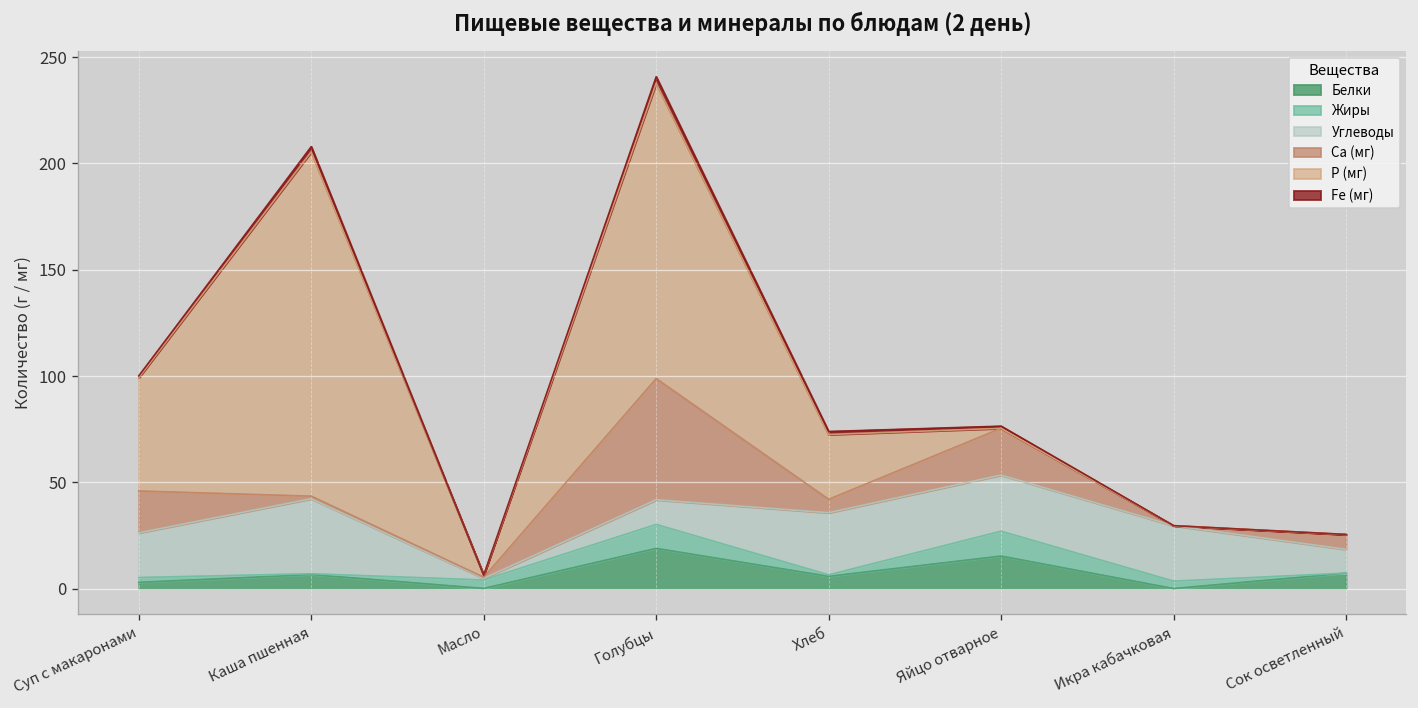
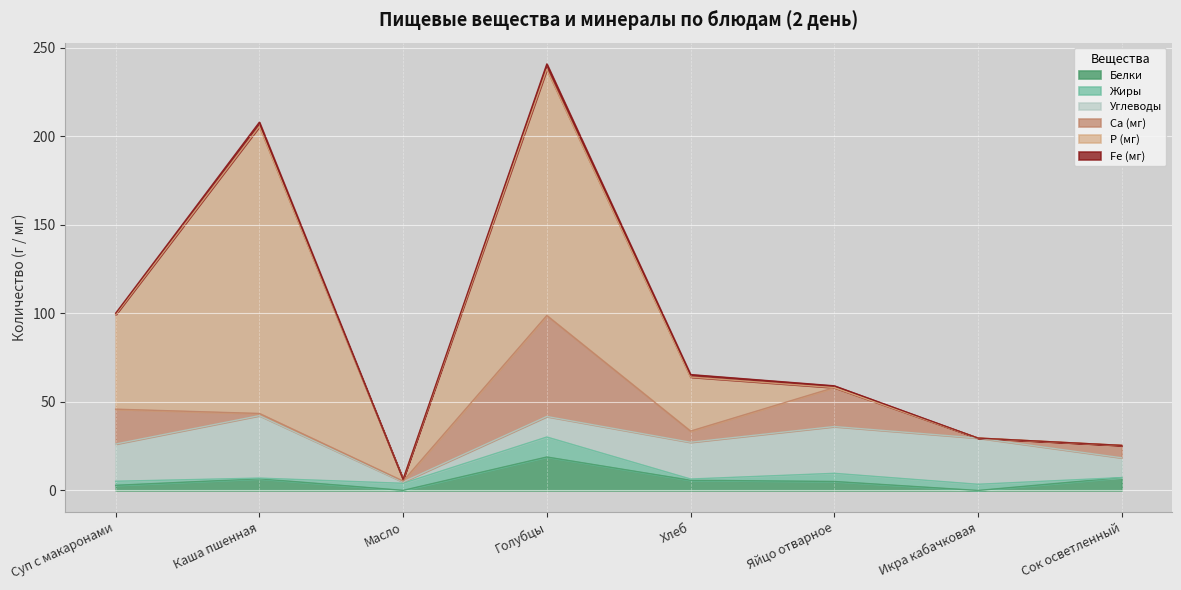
  {
    "Белки": {
      "Суп с макаронами": 3,
      "Масло": 0,
      "Голубцы": 19,
-     "Яйцо отварное": 15,
+     "Яйцо отварное": 5,
      "Икра кабачковая": 0
    },
    "Жиры": {
      "Суп с макаронами": 2,
      "Голубцы": 11,
-     "Яйцо отварное": 12,
+     "Яйцо отварное": 5,
      "Икра кабачковая": 4
    },
    "Углеводы": {
      "Суп с макаронами": 21,
      "Голубцы": 12,
-     "Хлеб": 29,
+     "Хлеб": 21,
      "Яйцо отварное": 26,
      "Сок осветленный": 11
    },
    "Fe (мг)": {
      "Каша пшенная": 2,
      "Голубцы": 3
    }
  }
